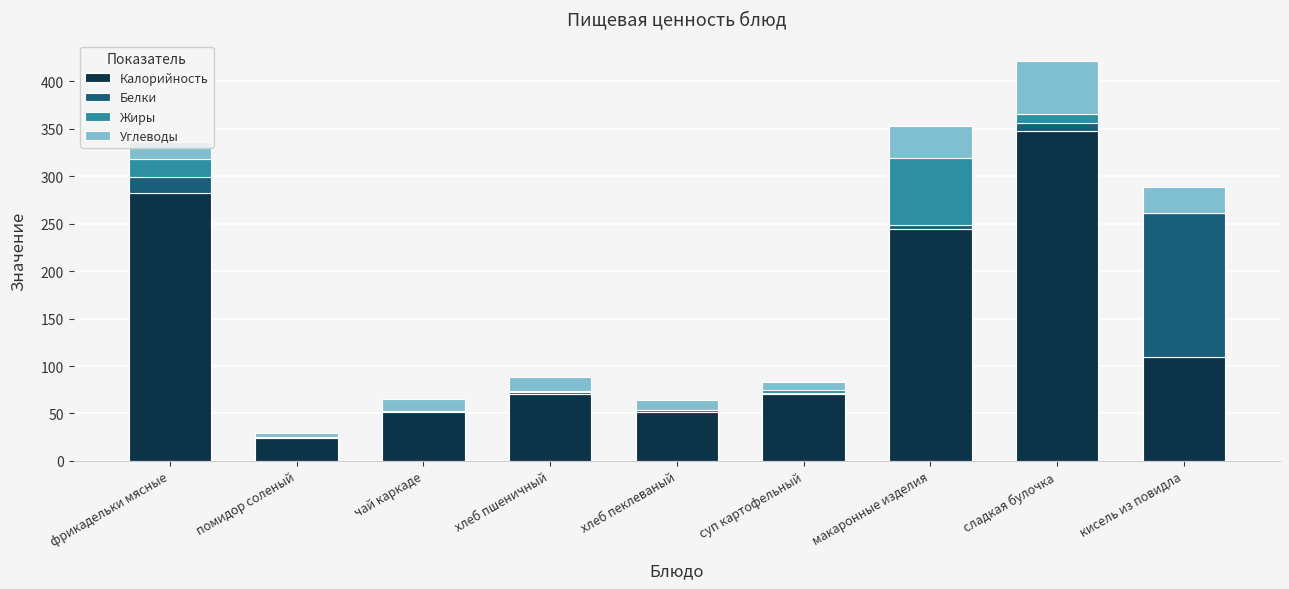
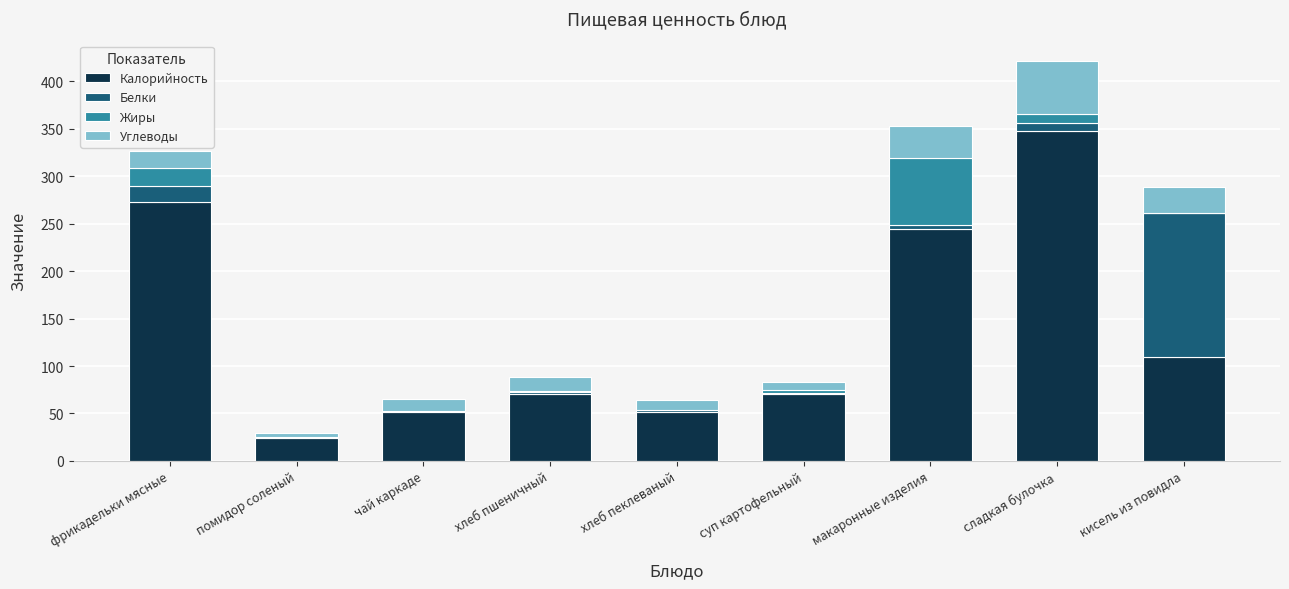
  {
    "Калорийность": {
-     "фрикадельки мясные": 280,
+     "фрикадельки мясные": 270,
      "помидор соленый": 20,
      "чай каркаде": 50,
      "хлеб пшеничный": 70,
      "хлеб пеклеваный": 50,
      "суп картофельный": 70,
      "макаронные изделия": 240,
      "сладкая булочка": 350,
      "кисель из повидла": 110
    },
    "Белки": {
      "фрикадельки мясные": 20,
      "макаронные изделия": 10,
      "сладкая булочка": 10,
      "кисель из повидла": 150
    },
    "Жиры": {
      "фрикадельки мясные": 20,
      "чай каркаде": 0,
      "хлеб пеклеваный": 0,
      "суп картофельный": 0,
      "макаронные изделия": 70,
      "сладкая булочка": 10,
      "кисель из повидла": 0
    },
    "Углеводы": {
      "помидор соленый": 0,
      "чай каркаде": 10,
      "хлеб пшеничный": 20,
      "хлеб пеклеваный": 10,
      "суп картофельный": 10,
      "макаронные изделия": 30,
      "сладкая булочка": 60,
      "кисель из повидла": 30
    }
  }
